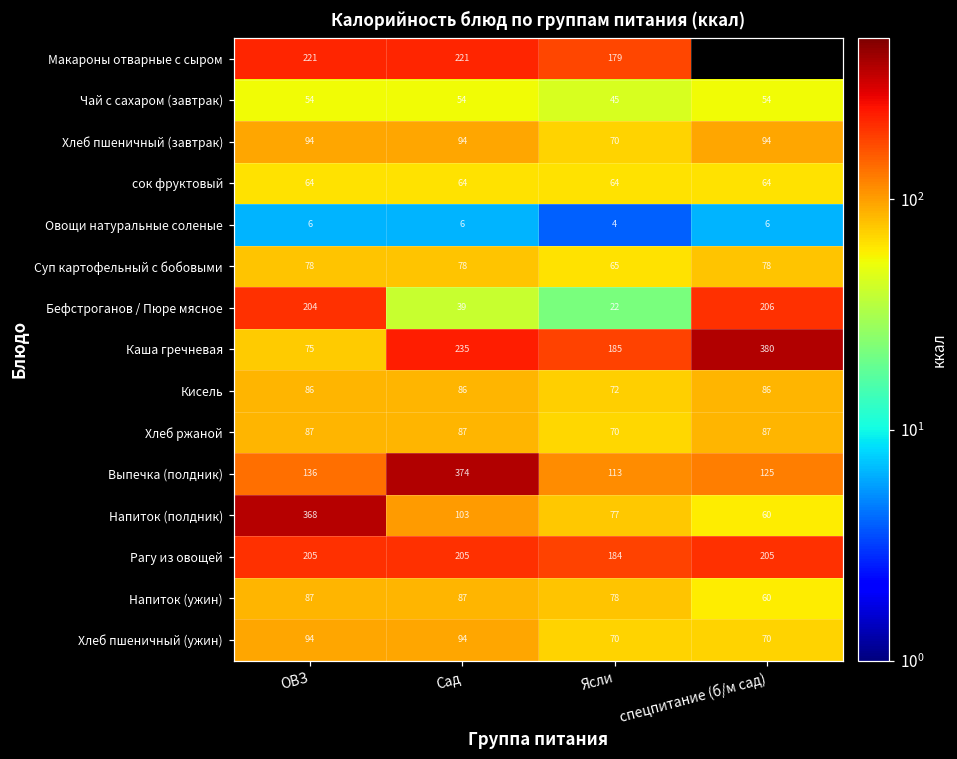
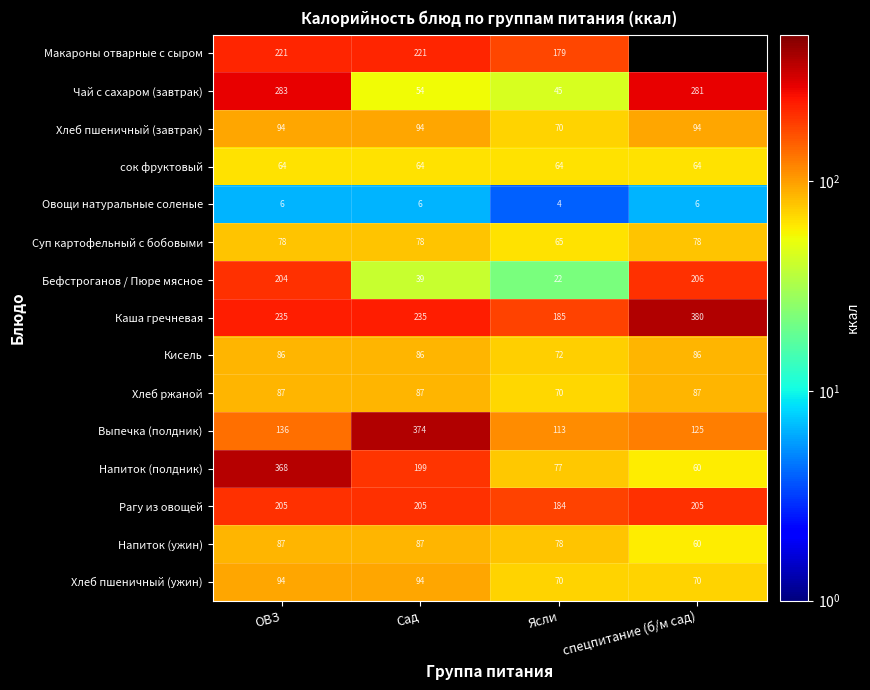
  {
    "Макароны отварные с сыром": {
      "ОВЗ": 221,
      "Сад": 221,
      "Ясли": 179
    },
    "Чай с сахаром (завтрак)": {
-     "ОВЗ": 54,
+     "ОВЗ": 283,
      "Сад": 54,
      "Ясли": 45,
-     "спецпитание (б/м сад)": 54
+     "спецпитание (б/м сад)": 281
    },
    "Хлеб пшеничный (завтрак)": {
      "ОВЗ": 94,
      "Сад": 94,
      "Ясли": 70,
      "спецпитание (б/м сад)": 94
    },
    "сок фруктовый": {
      "ОВЗ": 64,
      "Сад": 64,
      "Ясли": 64,
      "спецпитание (б/м сад)": 64
    },
    "Овощи натуральные соленые": {
      "ОВЗ": 6,
      "Сад": 6,
      "Ясли": 4,
      "спецпитание (б/м сад)": 6
    },
    "Суп картофельный с бобовыми": {
      "ОВЗ": 78,
      "Сад": 78,
      "Ясли": 65,
      "спецпитание (б/м сад)": 78
    },
    "Бефстроганов / Пюре мясное": {
      "ОВЗ": 204,
      "Сад": 39,
      "Ясли": 22,
      "спецпитание (б/м сад)": 206
    },
    "Каша гречневая": {
-     "ОВЗ": 75,
+     "ОВЗ": 235,
      "Сад": 235,
      "Ясли": 185,
      "спецпитание (б/м сад)": 380
    },
    "Кисель": {
      "ОВЗ": 86,
      "Сад": 86,
      "Ясли": 72,
      "спецпитание (б/м сад)": 86
    },
    "Хлеб ржаной": {
      "ОВЗ": 87,
      "Сад": 87,
      "Ясли": 70,
      "спецпитание (б/м сад)": 87
    },
    "Выпечка (полдник)": {
      "ОВЗ": 136,
      "Сад": 374,
      "Ясли": 113,
      "спецпитание (б/м сад)": 125
    },
    "Напиток (полдник)": {
      "ОВЗ": 368,
-     "Сад": 103,
+     "Сад": 199,
      "Ясли": 77,
      "спецпитание (б/м сад)": 60
    },
    "Рагу из овощей": {
      "ОВЗ": 205,
      "Сад": 205,
      "Ясли": 184,
      "спецпитание (б/м сад)": 205
    },
    "Напиток (ужин)": {
      "ОВЗ": 87,
      "Сад": 87,
      "Ясли": 78,
      "спецпитание (б/м сад)": 60
    },
    "Хлеб пшеничный (ужин)": {
      "ОВЗ": 94,
      "Сад": 94,
      "Ясли": 70,
      "спецпитание (б/м сад)": 70
    }
  }
